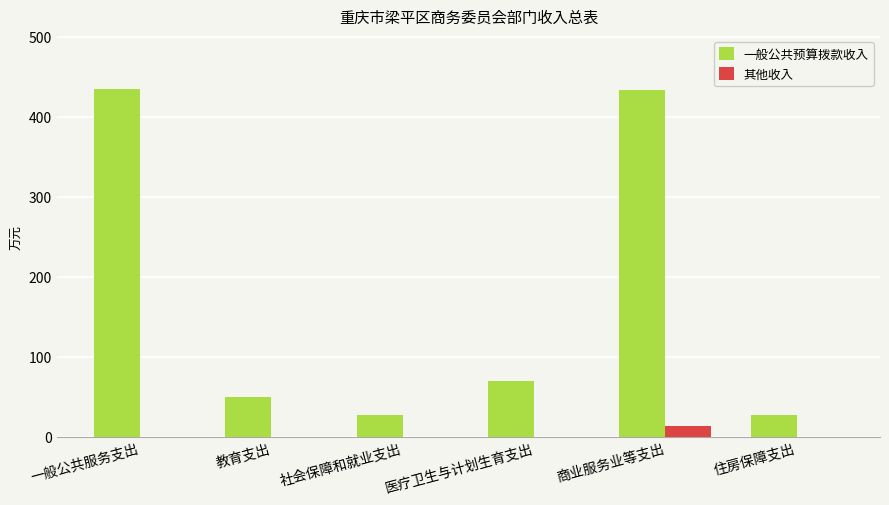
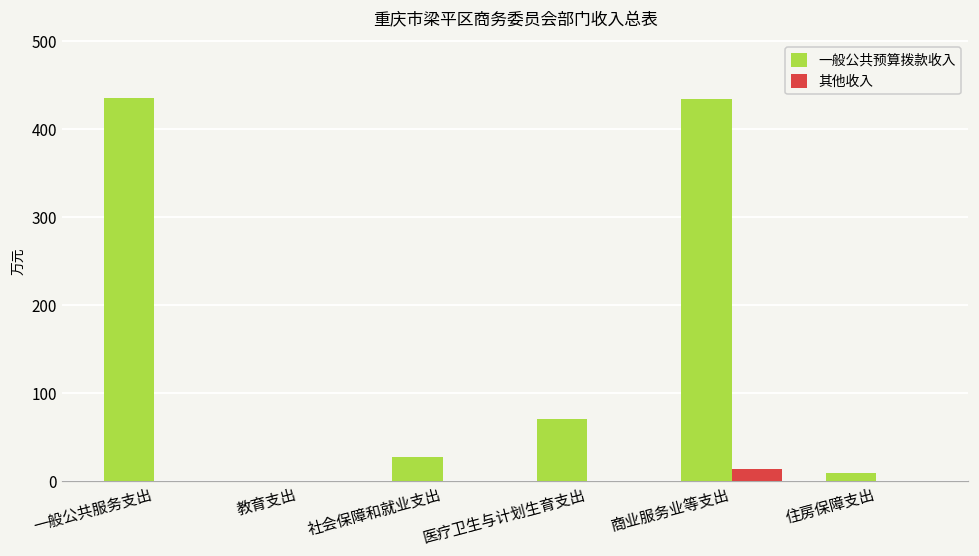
  {
    "一般公共预算拨款收入": {
      "一般公共服务支出": 440,
-     "教育支出": 50,
+     "教育支出": 0,
      "社会保障和就业支出": 30,
      "医疗卫生与计划生育支出": 70,
      "商业服务业等支出": 430,
-     "住房保障支出": 30
+     "住房保障支出": 10
    },
    "其他收入": {
      "一般公共服务支出": 0,
      "教育支出": 0,
      "社会保障和就业支出": 0,
      "医疗卫生与计划生育支出": 0,
      "商业服务业等支出": 10,
      "住房保障支出": 0
    }
  }
